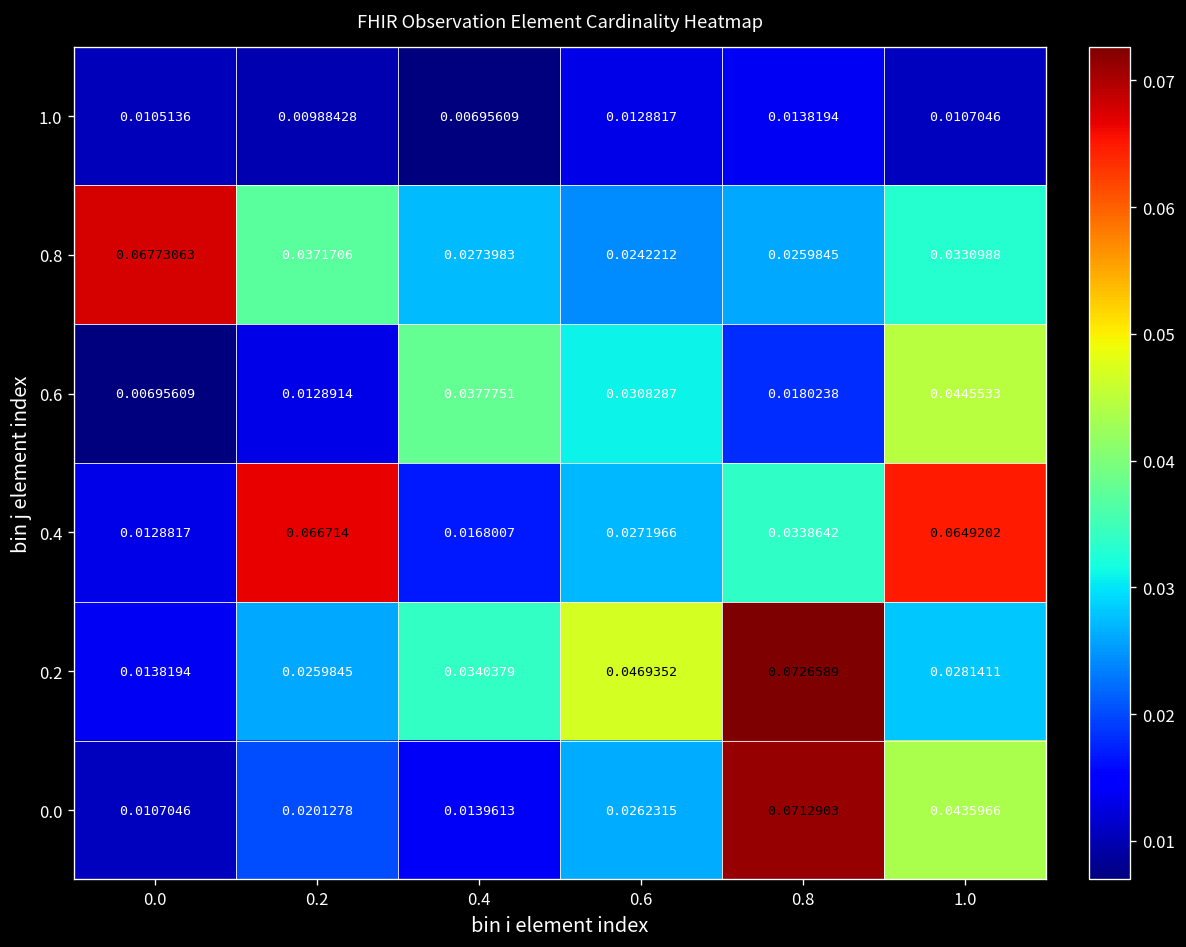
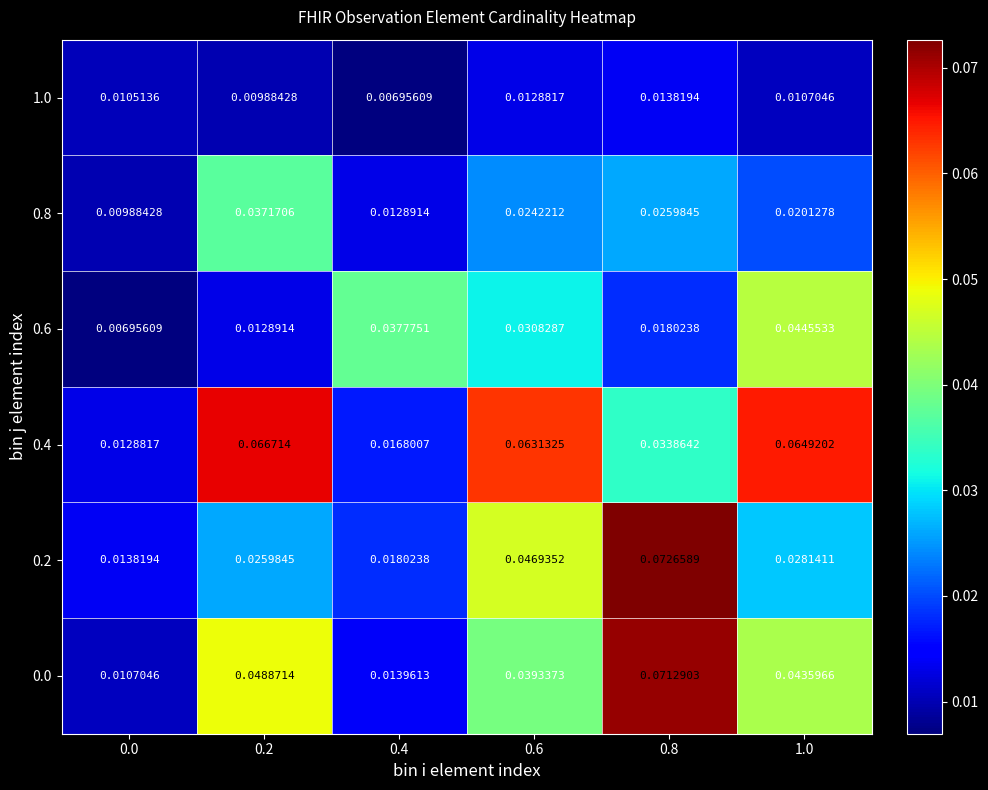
  {
    "1.0": {
      "0.0": 0.0105136,
      "0.2": 0.00988428,
      "0.4": 0.00695609,
      "0.6": 0.0128817,
      "0.8": 0.0138194,
      "1.0": 0.0107046
    },
    "0.8": {
-     "0.0": 0.06773063,
+     "0.0": 0.00988428,
      "0.2": 0.0371706,
-     "0.4": 0.0273983,
+     "0.4": 0.0128914,
      "0.6": 0.0242212,
      "0.8": 0.0259845,
-     "1.0": 0.0330988
+     "1.0": 0.0201278
    },
    "0.6": {
      "0.0": 0.00695609,
      "0.2": 0.0128914,
      "0.4": 0.0377751,
      "0.6": 0.0308287,
      "0.8": 0.0180238,
      "1.0": 0.0445533
    },
    "0.4": {
      "0.0": 0.0128817,
      "0.2": 0.066714,
      "0.4": 0.0168007,
-     "0.6": 0.0271966,
+     "0.6": 0.0631325,
      "0.8": 0.0338642,
      "1.0": 0.0649202
    },
    "0.2": {
      "0.0": 0.0138194,
      "0.2": 0.0259845,
-     "0.4": 0.0340379,
+     "0.4": 0.0180238,
      "0.6": 0.0469352,
      "0.8": 0.0726589,
      "1.0": 0.0281411
    },
    "0.0": {
      "0.0": 0.0107046,
-     "0.2": 0.0201278,
+     "0.2": 0.0488714,
      "0.4": 0.0139613,
-     "0.6": 0.0262315,
+     "0.6": 0.0393373,
      "0.8": 0.0712903,
      "1.0": 0.0435966
    }
  }
